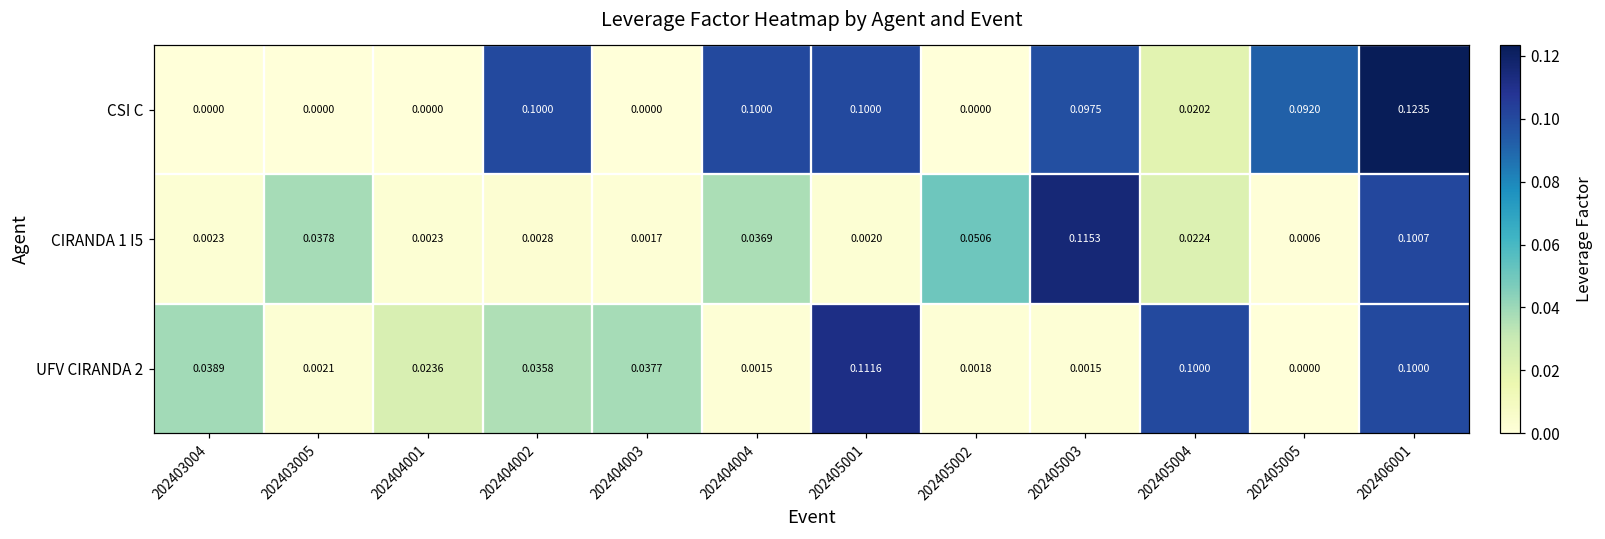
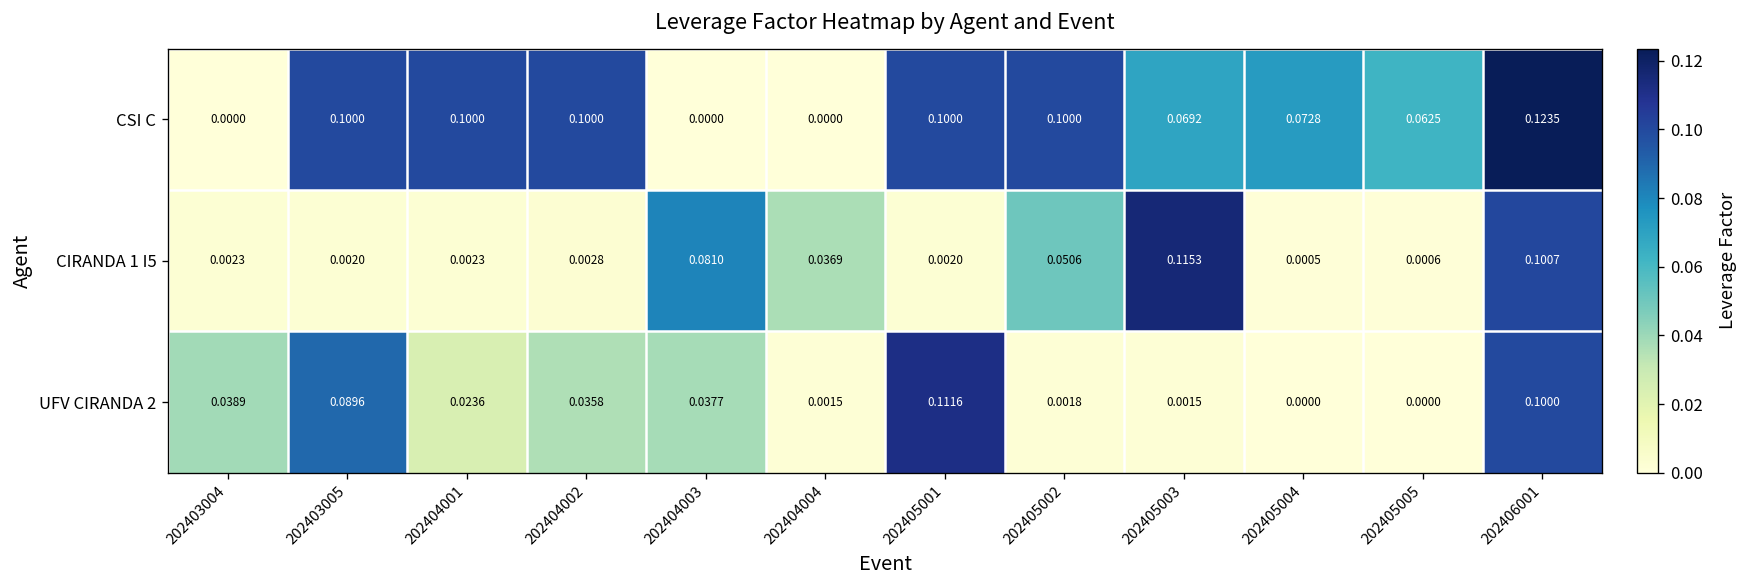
  {
    "CSI C": {
      "202403004": 0.0000,
-     "202403005": 0.0000,
-     "202404001": 0.0000,
+     "202403005": 0.1000,
+     "202404001": 0.1000,
      "202404002": 0.1000,
      "202404003": 0.0000,
-     "202404004": 0.1000,
+     "202404004": 0.0000,
      "202405001": 0.1000,
-     "202405002": 0.0000,
-     "202405003": 0.0975,
-     "202405004": 0.0202,
-     "202405005": 0.0920,
+     "202405002": 0.1000,
+     "202405003": 0.0692,
+     "202405004": 0.0728,
+     "202405005": 0.0625,
      "202406001": 0.1235
    },
    "CIRANDA 1 I5": {
      "202403004": 0.0023,
-     "202403005": 0.0378,
+     "202403005": 0.0020,
      "202404001": 0.0023,
      "202404002": 0.0028,
-     "202404003": 0.0017,
+     "202404003": 0.0810,
      "202404004": 0.0369,
      "202405001": 0.0020,
      "202405002": 0.0506,
      "202405003": 0.1153,
-     "202405004": 0.0224,
+     "202405004": 0.0005,
      "202405005": 0.0006,
      "202406001": 0.1007
    },
    "UFV CIRANDA 2": {
      "202403004": 0.0389,
-     "202403005": 0.0021,
+     "202403005": 0.0896,
      "202404001": 0.0236,
      "202404002": 0.0358,
      "202404003": 0.0377,
      "202404004": 0.0015,
      "202405001": 0.1116,
      "202405002": 0.0018,
      "202405003": 0.0015,
-     "202405004": 0.1000,
+     "202405004": 0.0000,
      "202405005": 0.0000,
      "202406001": 0.1000
    }
  }
